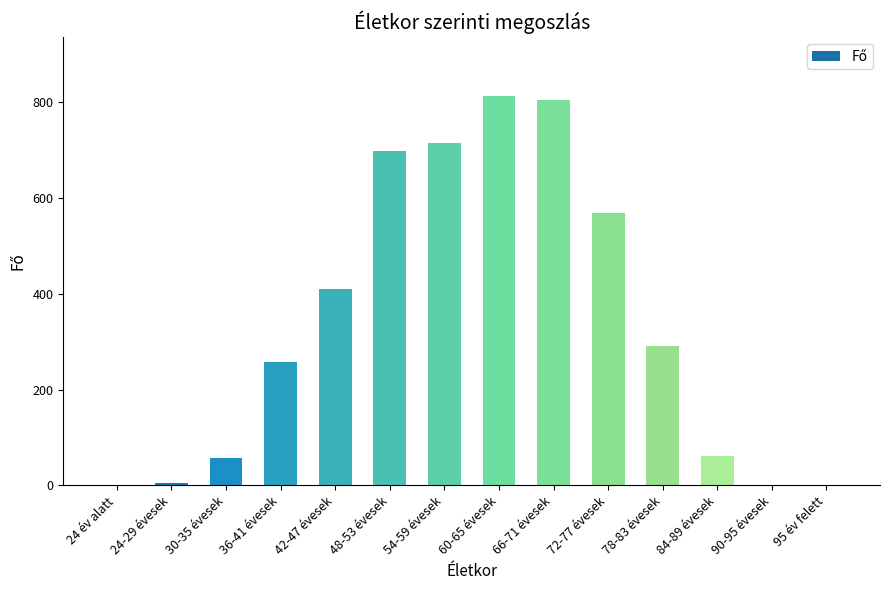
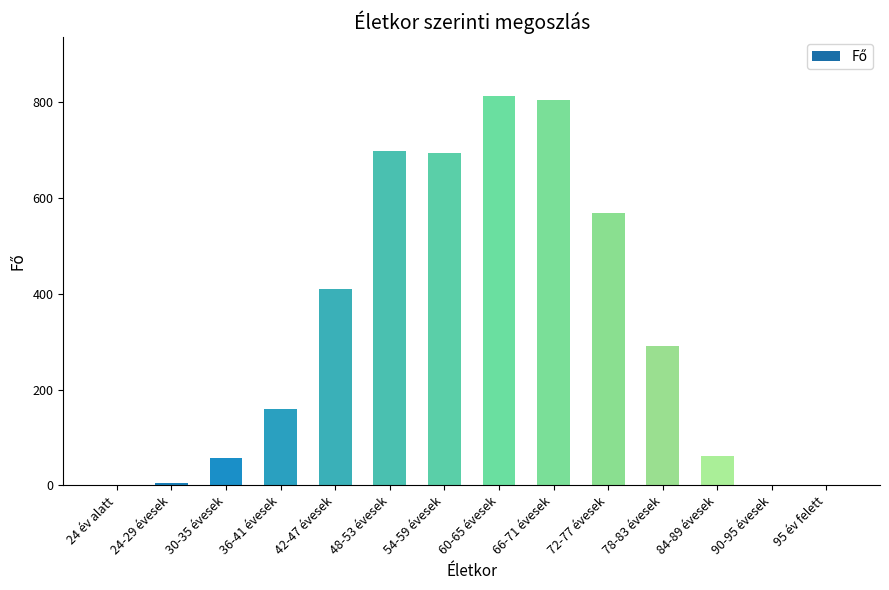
  {
    "24 év alatt": 0,
    "24-29 évesek": 10,
    "30-35 évesek": 60,
-   "36-41 évesek": 260,
+   "36-41 évesek": 160,
    "42-47 évesek": 410,
    "48-53 évesek": 700,
-   "54-59 évesek": 710,
+   "54-59 évesek": 690,
    "60-65 évesek": 810,
    "66-71 évesek": 800,
    "72-77 évesek": 570,
    "78-83 évesek": 290,
    "84-89 évesek": 60,
    "95 év felett": 0
  }
